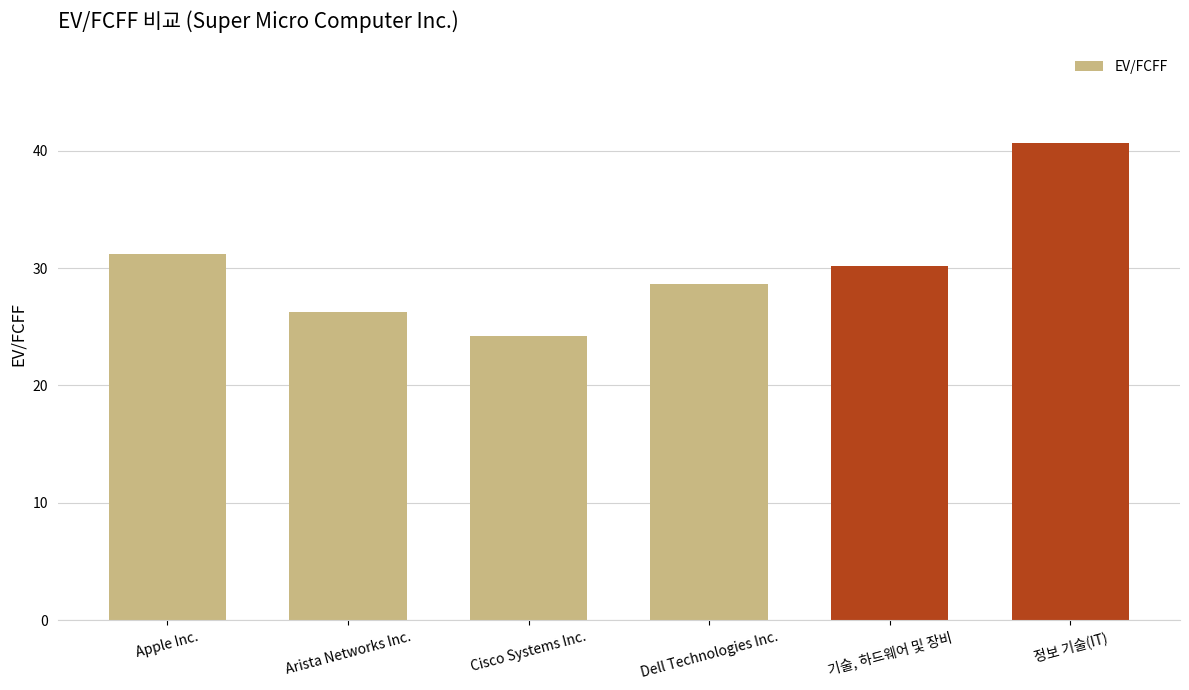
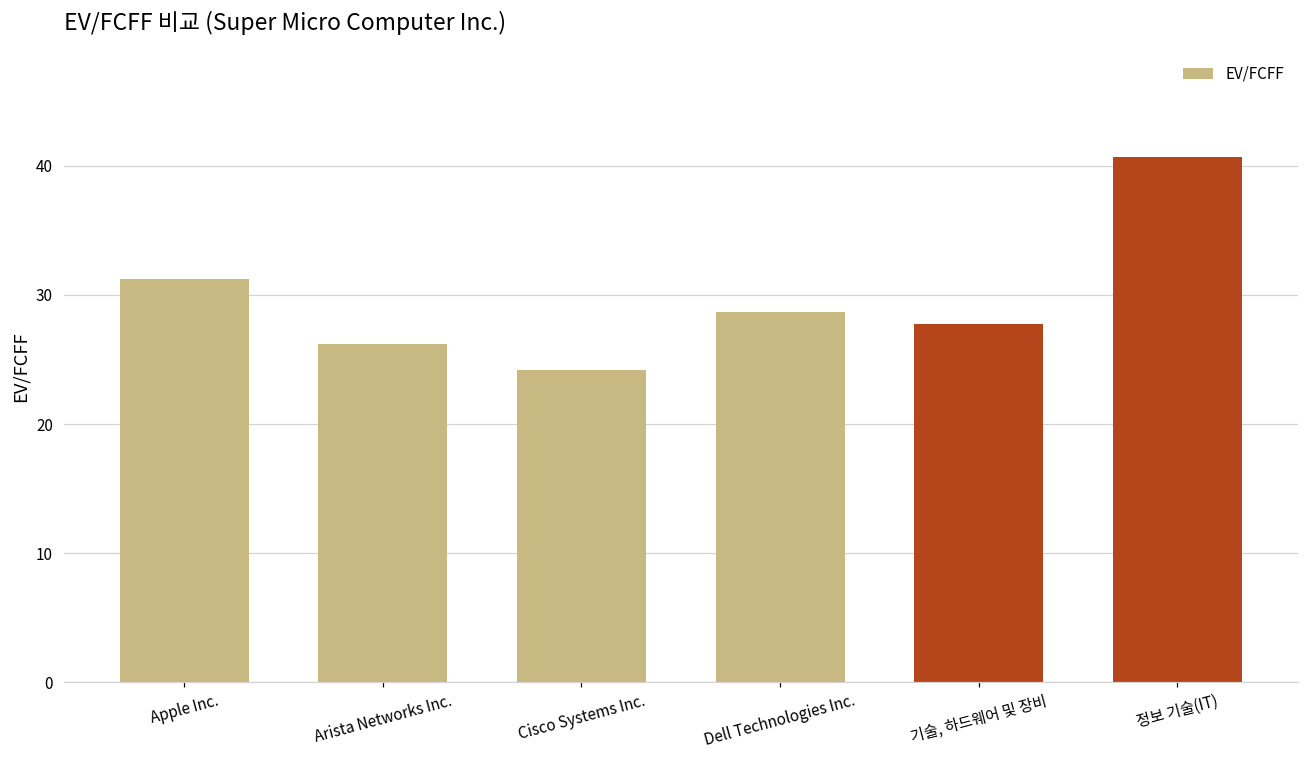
  {
    "Apple Inc.": 31.2,
    "Arista Networks Inc.": 26.2,
    "Cisco Systems Inc.": 24.2,
    "Dell Technologies Inc.": 28.7,
-   "기술, 하드웨어 및 장비": 30.2,
+   "기술, 하드웨어 및 장비": 27.8,
    "정보 기술(IT)": 40.7
  }
